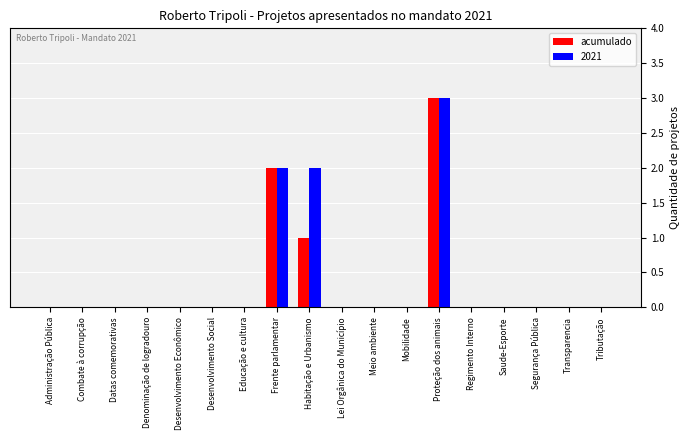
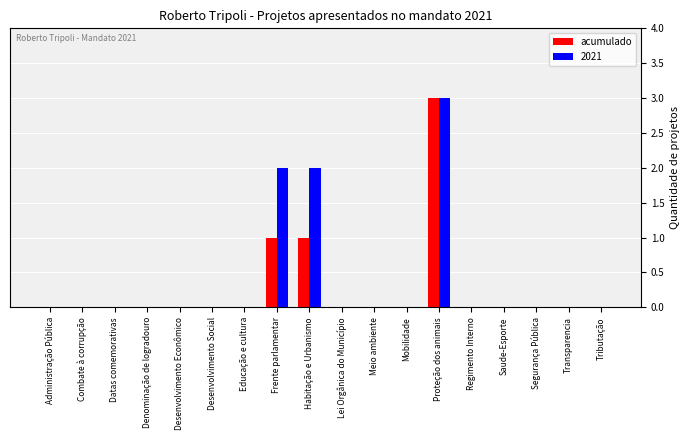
  {
    "acumulado": {
      "Administração Pública": 0,
      "Combate à corrupção": 0,
      "Datas comemorativas": 0,
      "Denominação de logradouro": 0,
      "Desenvolvimento Econômico": 0,
      "Desenvolvimento Social": 0,
      "Educação e cultura": 0,
-     "Frente parlamentar": 2,
+     "Frente parlamentar": 1,
      "Habitação e Urbanismo": 1,
      "Lei Orgânica do Município": 0,
      "Meio ambiente": 0,
      "Mobilidade": 0,
      "Proteção dos animais": 3,
      "Regimento Interno": 0,
      "Saude-Esporte": 0,
      "Segurança Pública": 0,
      "Transparencia": 0,
      "Tributação": 0
    },
    "2021": {
      "Administração Pública": 0,
      "Combate à corrupção": 0,
      "Datas comemorativas": 0,
      "Denominação de logradouro": 0,
      "Desenvolvimento Econômico": 0,
      "Desenvolvimento Social": 0,
      "Educação e cultura": 0,
      "Frente parlamentar": 2,
      "Habitação e Urbanismo": 2,
      "Lei Orgânica do Município": 0,
      "Meio ambiente": 0,
      "Mobilidade": 0,
      "Proteção dos animais": 3,
      "Regimento Interno": 0,
      "Saude-Esporte": 0,
      "Segurança Pública": 0,
      "Transparencia": 0,
      "Tributação": 0
    }
  }
